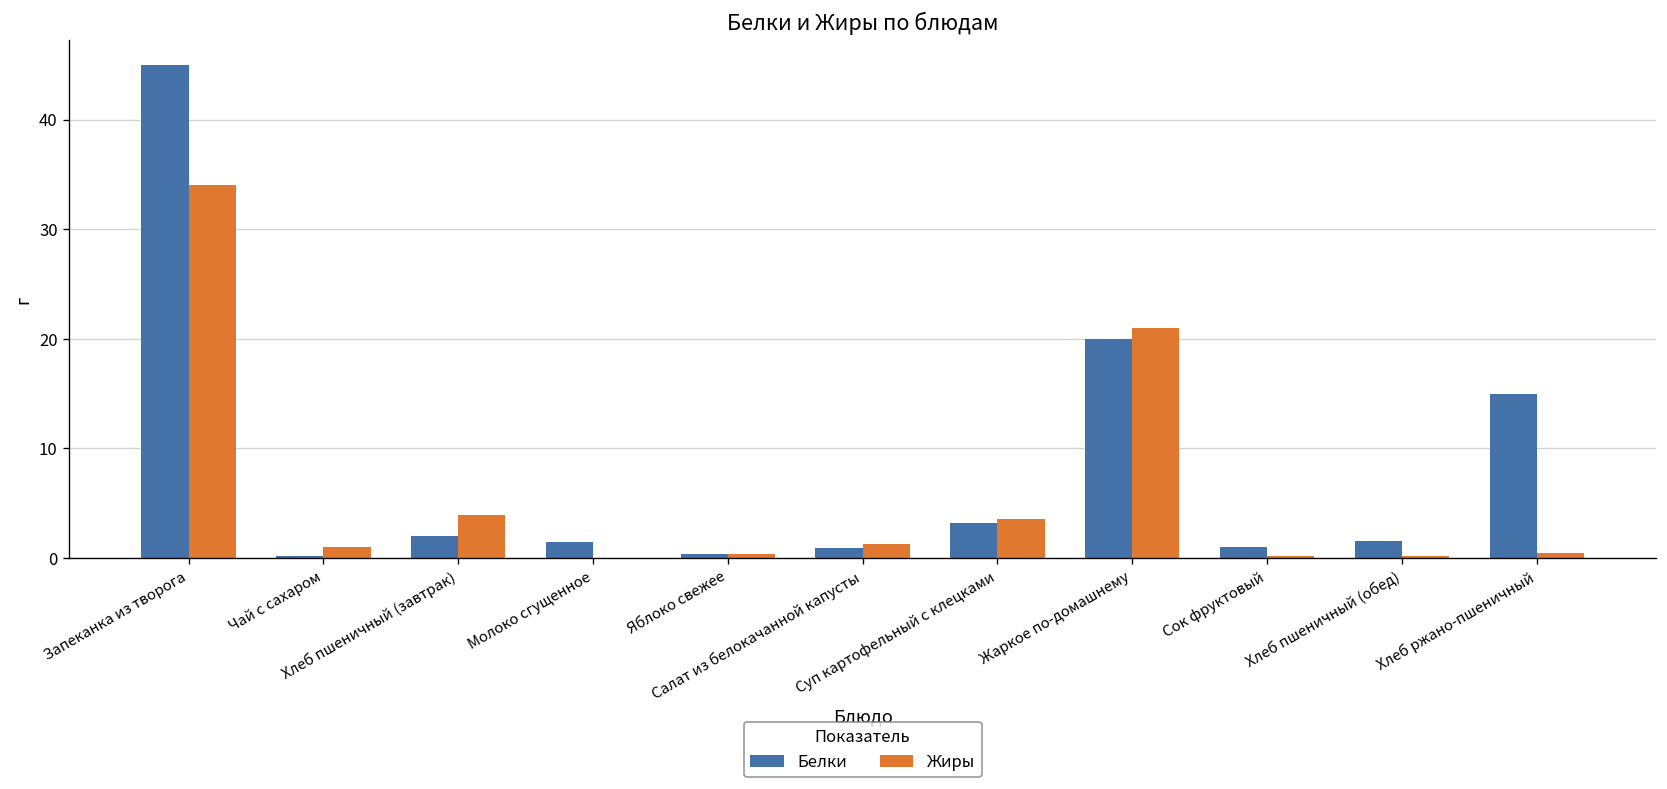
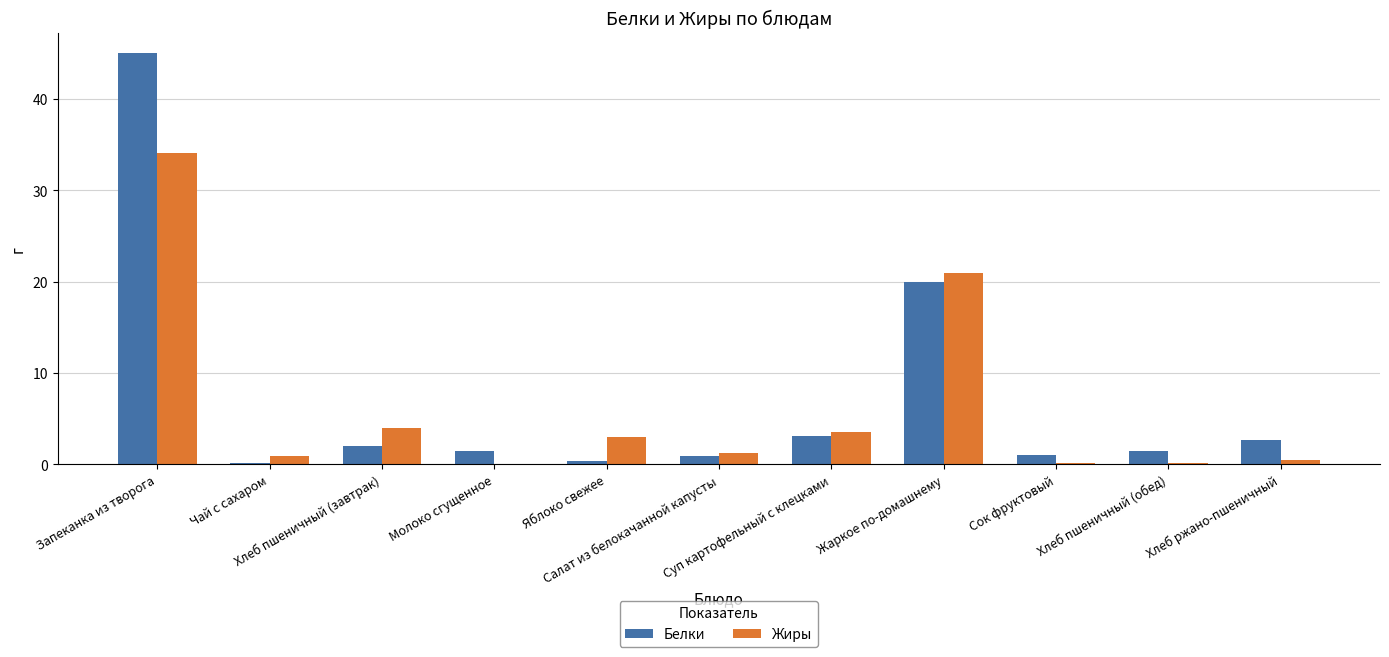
  {
    "Белки": {
      "Запеканка из творога": 45,
      "Хлеб пшеничный (завтрак)": 2,
      "Молоко сгущенное": 2,
      "Яблоко свежее": 0,
      "Салат из белокачанной капусты": 1,
      "Суп картофельный с клецками": 3,
      "Жаркое по-домашнему": 20,
      "Сок фруктовый": 1,
      "Хлеб пшеничный (обед)": 2,
-     "Хлеб ржано-пшеничный": 15
+     "Хлеб ржано-пшеничный": 3
    },
    "Жиры": {
      "Запеканка из творога": 34,
      "Чай с сахаром": 1,
      "Хлеб пшеничный (завтрак)": 4,
      "Молоко сгущенное": 0,
-     "Яблоко свежее": 0,
+     "Яблоко свежее": 3,
      "Салат из белокачанной капусты": 1,
      "Суп картофельный с клецками": 4,
      "Жаркое по-домашнему": 21,
      "Хлеб ржано-пшеничный": 0
    }
  }
